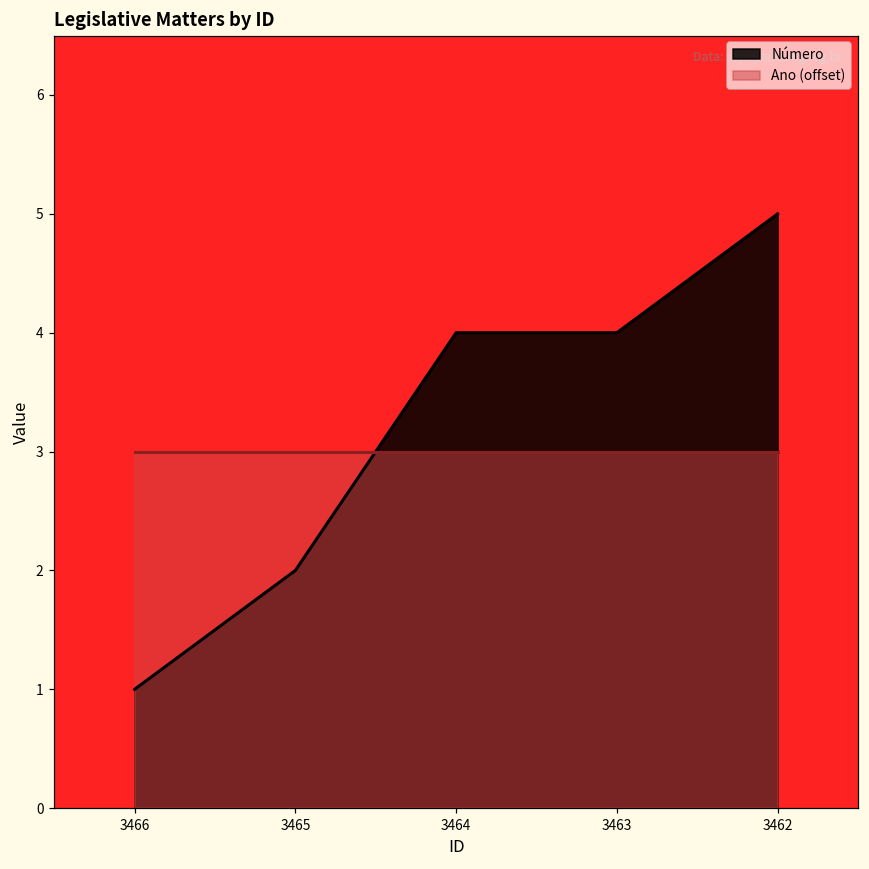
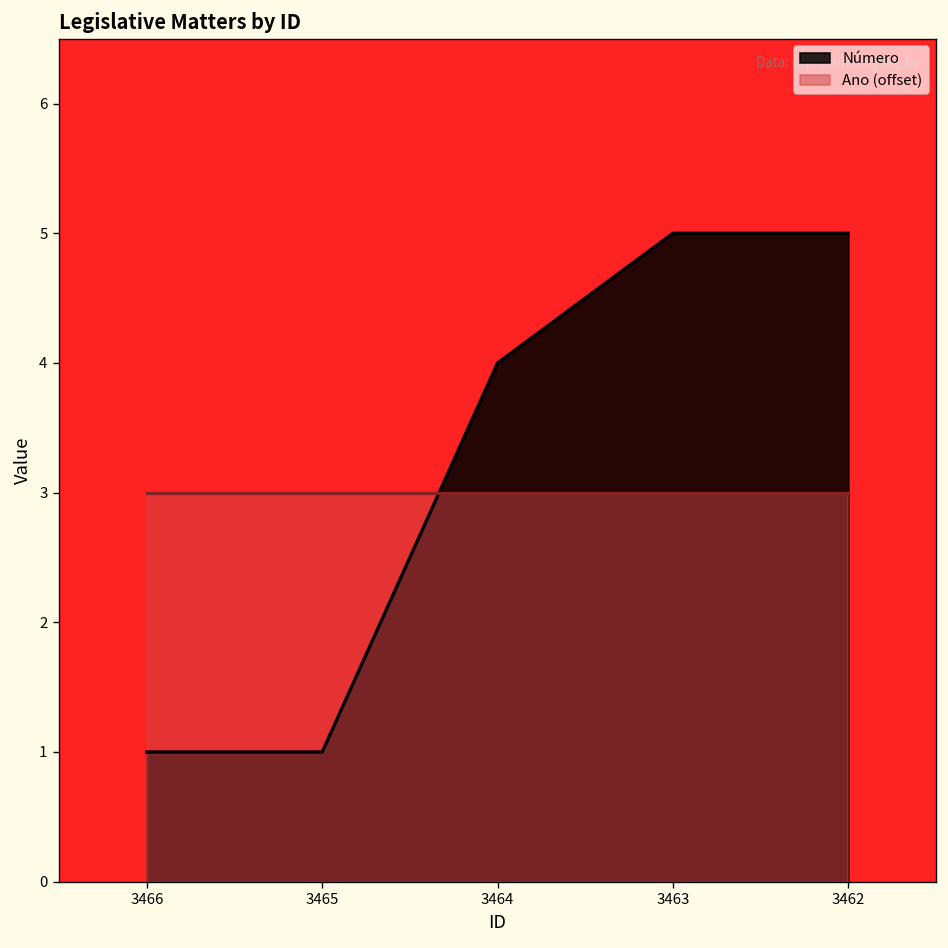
  {
    "Número": {
      "3466": 1,
-     "3465": 2,
+     "3465": 1,
      "3464": 4,
-     "3463": 4,
+     "3463": 5,
      "3462": 5
    },
    "Ano (offset)": {
      "3466": 3,
      "3465": 3,
      "3464": 3,
      "3463": 3,
      "3462": 3
    }
  }
